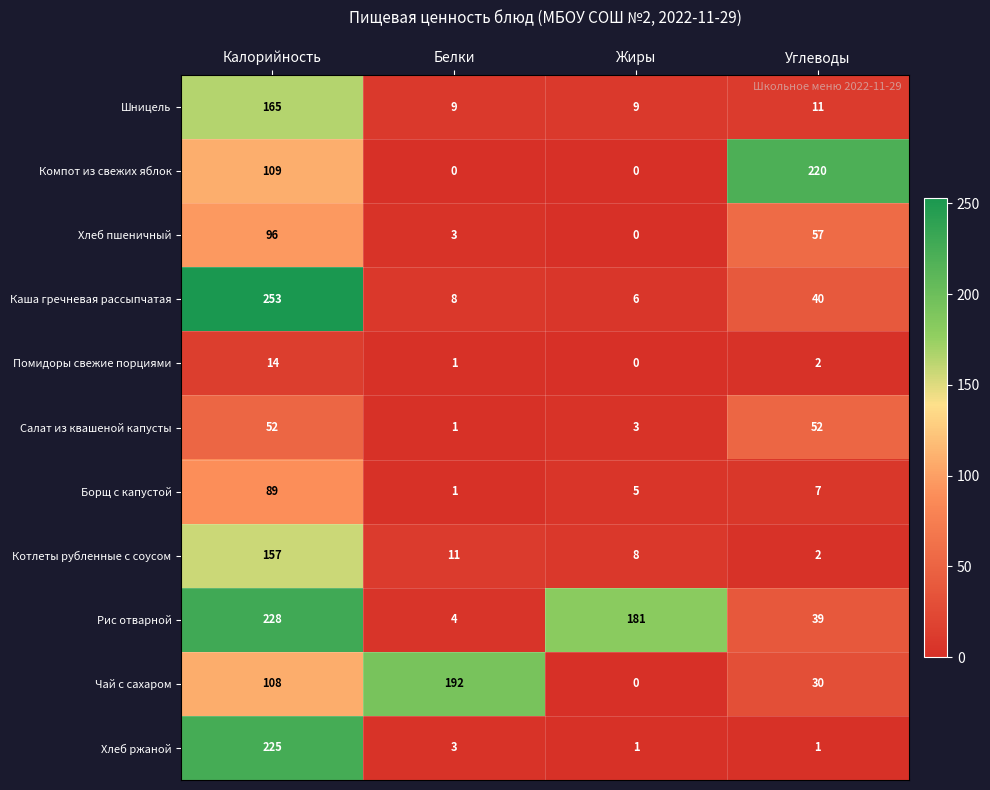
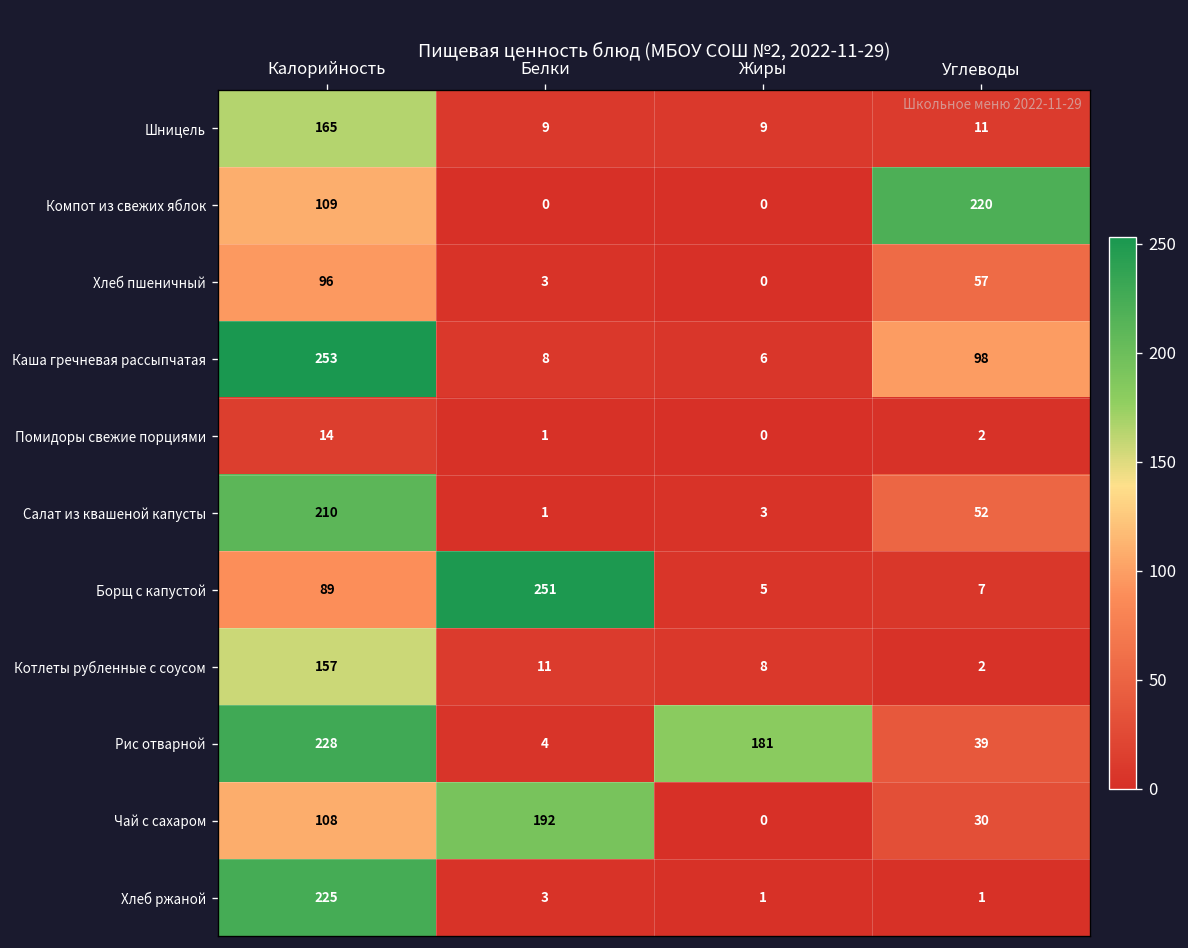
  {
    "Шницель": {
      "Калорийность": 165,
      "Белки": 9,
      "Жиры": 9
    },
    "Компот из свежих яблок": {
      "Калорийность": 109,
      "Белки": 0,
      "Жиры": 0,
      "Углеводы": 220
    },
    "Хлеб пшеничный": {
      "Калорийность": 96,
      "Белки": 3,
      "Жиры": 0,
      "Углеводы": 57
    },
    "Каша гречневая рассыпчатая": {
      "Калорийность": 253,
      "Белки": 8,
      "Жиры": 6,
-     "Углеводы": 40
+     "Углеводы": 98
    },
    "Помидоры свежие порциями": {
      "Калорийность": 14,
      "Белки": 1,
      "Жиры": 0,
      "Углеводы": 2
    },
    "Салат из квашеной капусты": {
-     "Калорийность": 52,
+     "Калорийность": 210,
      "Белки": 1,
      "Жиры": 3,
      "Углеводы": 52
    },
    "Борщ с капустой": {
      "Калорийность": 89,
-     "Белки": 1,
+     "Белки": 251,
      "Жиры": 5,
      "Углеводы": 7
    },
    "Котлеты рубленные с соусом": {
      "Калорийность": 157,
      "Белки": 11,
      "Жиры": 8,
      "Углеводы": 2
    },
    "Рис отварной": {
      "Калорийность": 228,
      "Белки": 4,
      "Жиры": 181,
      "Углеводы": 39
    },
    "Чай с сахаром": {
      "Калорийность": 108,
      "Белки": 192,
      "Жиры": 0,
      "Углеводы": 30
    },
    "Хлеб ржаной": {
      "Калорийность": 225,
      "Белки": 3,
      "Жиры": 1,
      "Углеводы": 1
    }
  }
